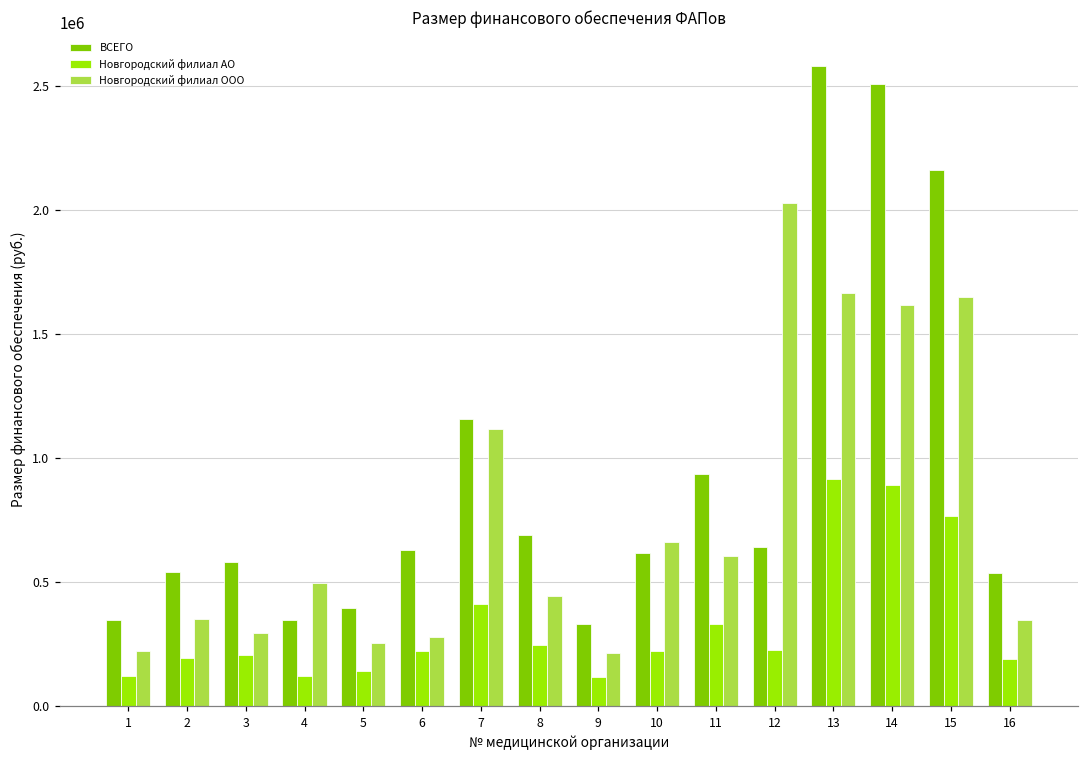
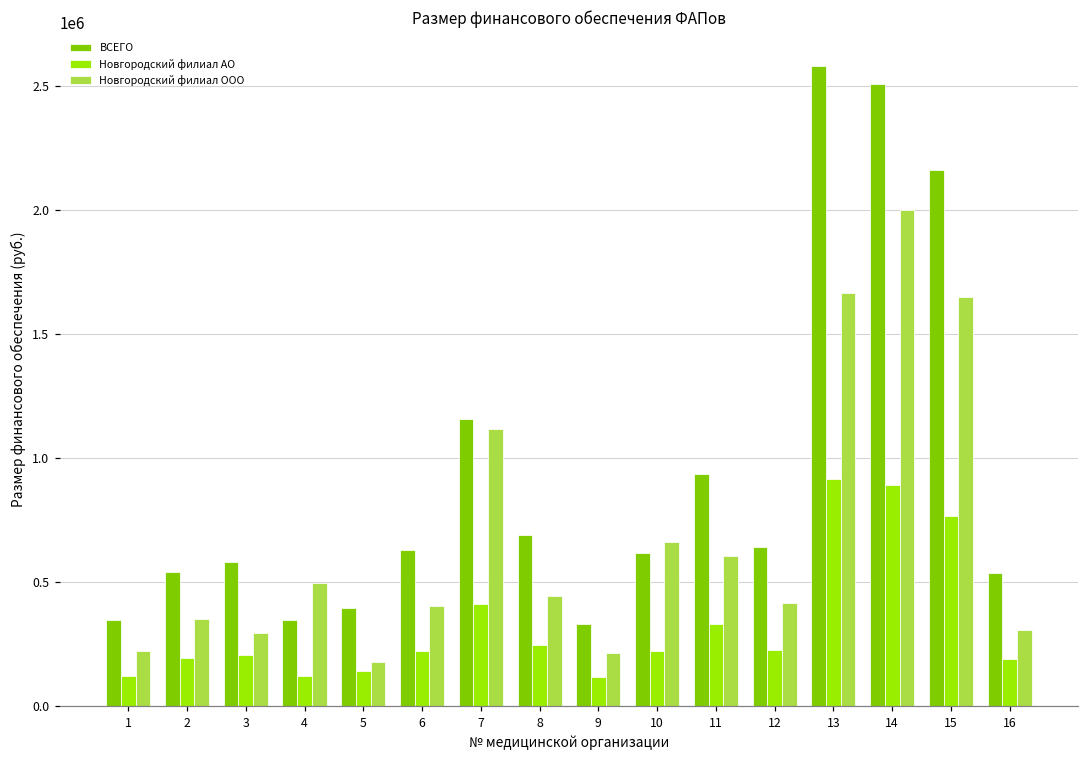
  {
    "Новгородский филиал ООО": {
      "1": 220000,
      "2": 350000,
      "3": 290000,
      "4": 500000,
-     "5": 250000,
-     "6": 280000,
+     "5": 180000,
+     "6": 400000,
      "7": 1110000,
      "8": 440000,
      "9": 210000,
      "10": 660000,
      "11": 600000,
-     "12": 2030000,
+     "12": 410000,
      "13": 1670000,
-     "14": 1620000,
+     "14": 2000000,
      "15": 1650000,
-     "16": 350000
+     "16": 310000
    }
  }
